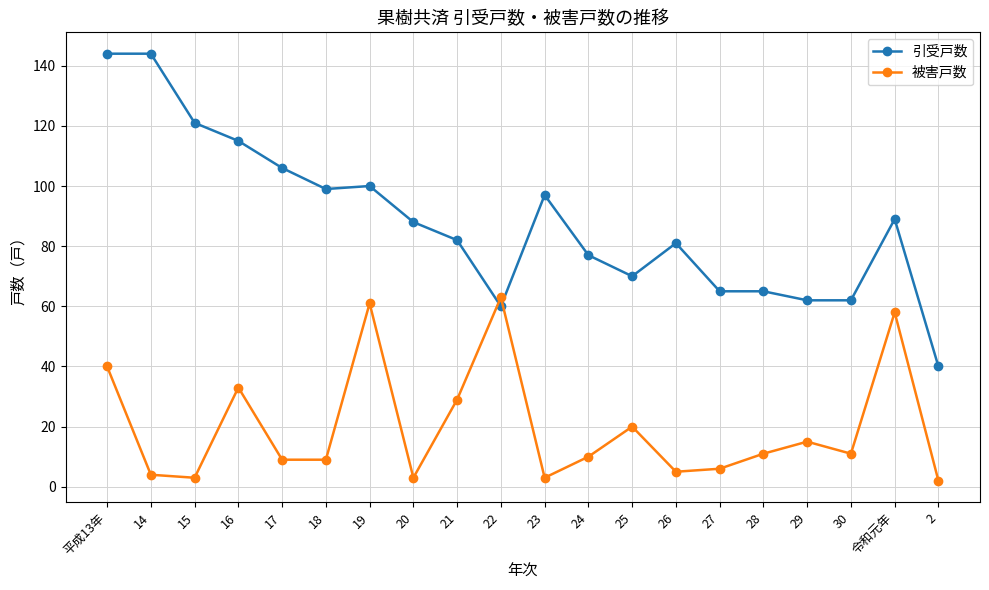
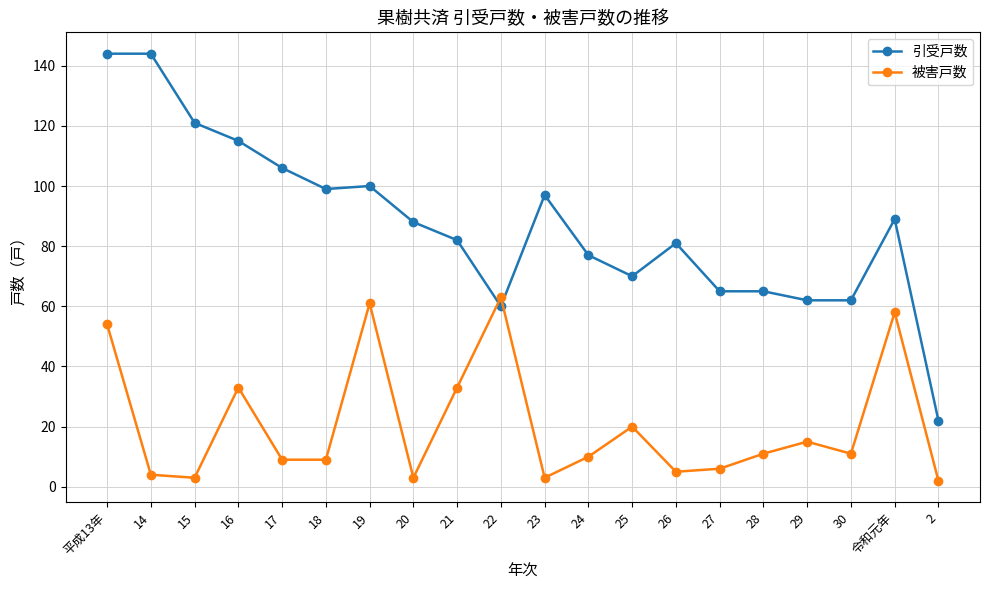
  {
    "引受戸数": {
      "平成13年": 144,
      "14": 144,
      "15": 121,
      "16": 115,
      "17": 106,
      "18": 99,
      "19": 100,
      "20": 88,
      "21": 82,
      "22": 60,
      "23": 97,
      "24": 77,
      "25": 70,
      "26": 81,
      "27": 65,
      "28": 65,
      "29": 62,
      "30": 62,
      "令和元年": 89,
-     "2": 40
+     "2": 22
    },
    "被害戸数": {
-     "平成13年": 40,
+     "平成13年": 54,
      "14": 4,
      "15": 3,
      "16": 33,
      "17": 9,
      "18": 9,
      "19": 61,
      "20": 3,
-     "21": 29,
+     "21": 33,
      "22": 63,
      "23": 3,
      "24": 10,
      "25": 20,
      "26": 5,
      "27": 6,
      "28": 11,
      "29": 15,
      "30": 11,
      "令和元年": 58,
      "2": 2
    }
  }
